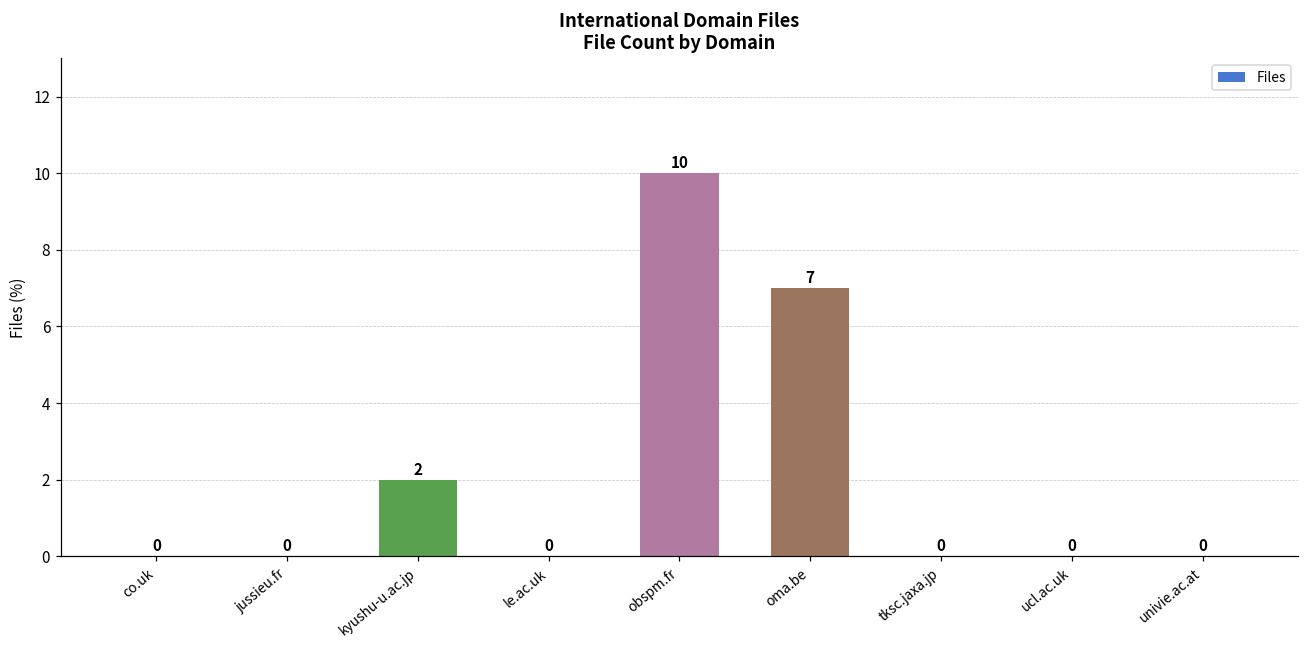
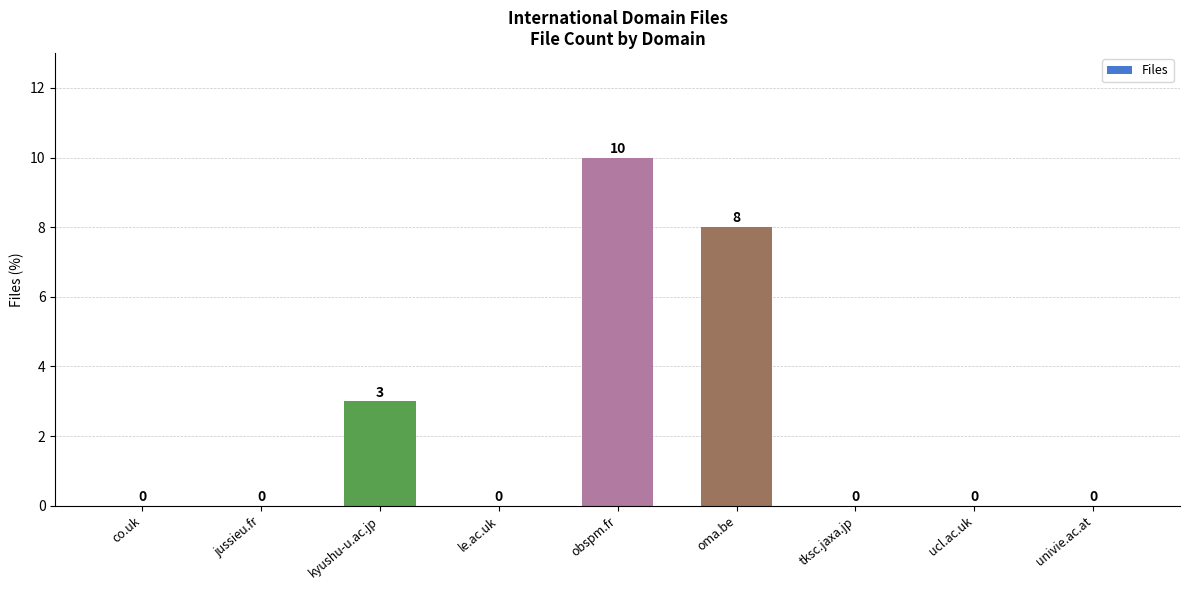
  {
    "co.uk": 0,
    "jussieu.fr": 0,
-   "kyushu-u.ac.jp": 2,
+   "kyushu-u.ac.jp": 3,
    "le.ac.uk": 0,
    "obspm.fr": 10,
-   "oma.be": 7,
+   "oma.be": 8,
    "tksc.jaxa.jp": 0,
    "ucl.ac.uk": 0,
    "univie.ac.at": 0
  }
